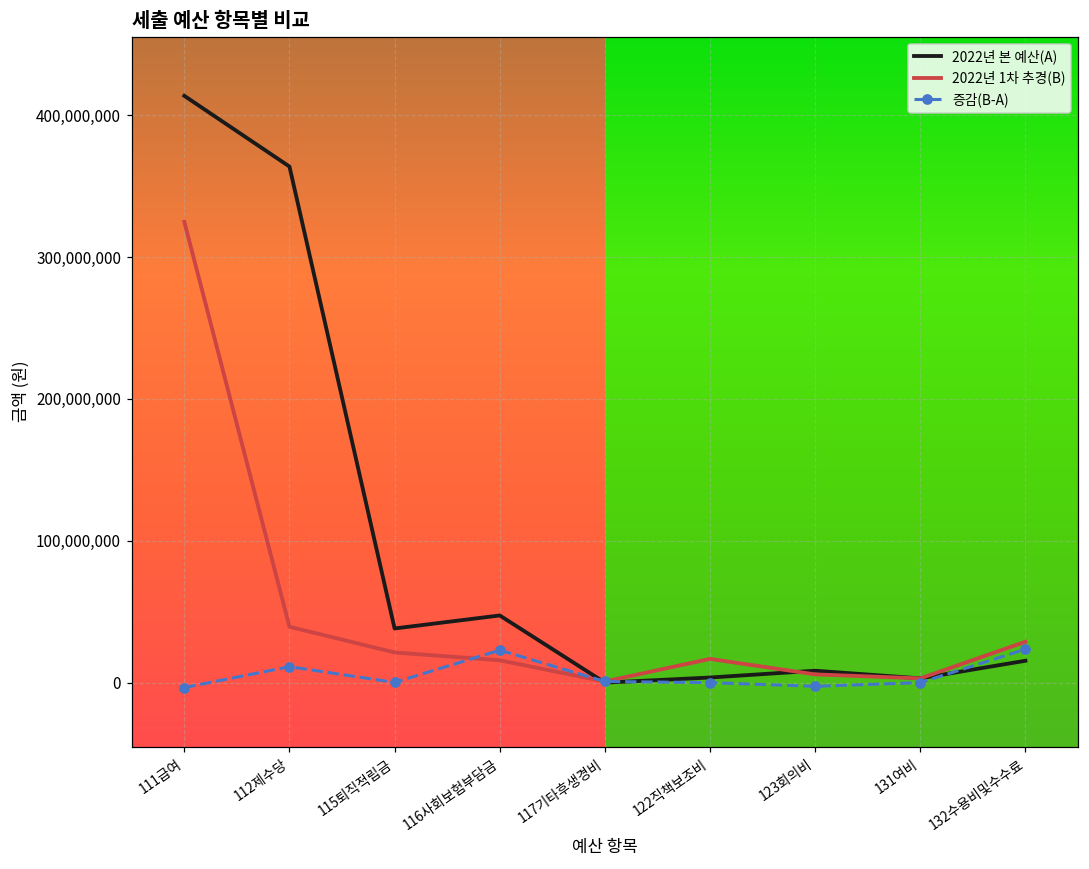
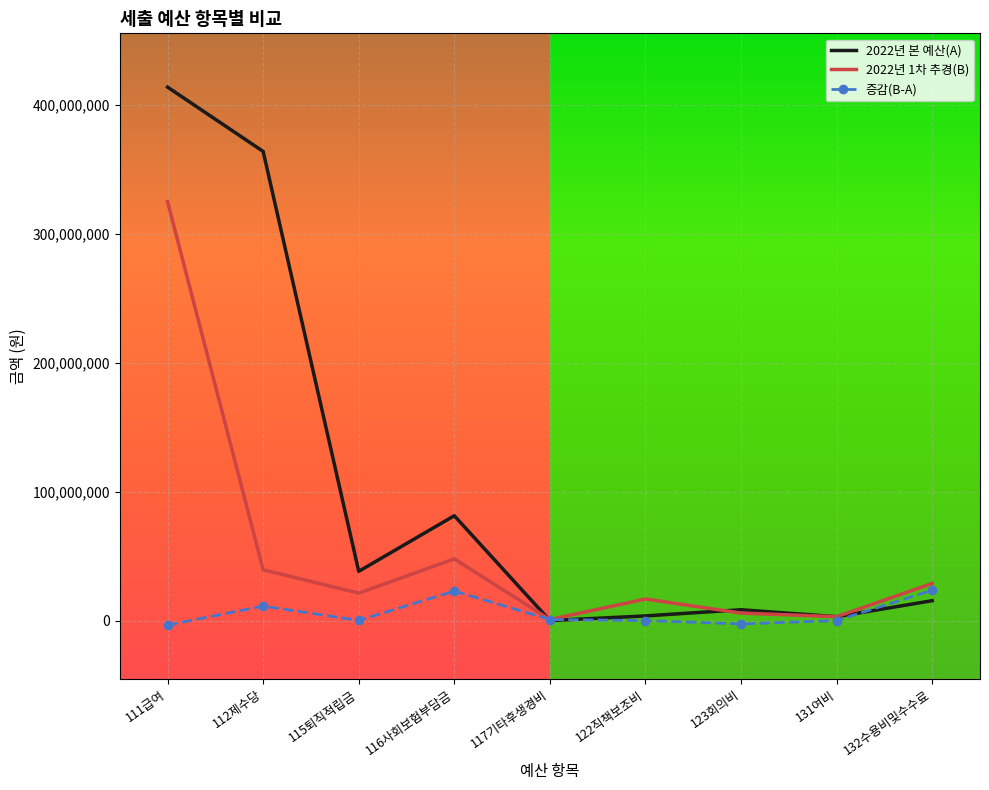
  {
    "2022년 본 예산(A)": {
      "111급여": "414,000,000",
      "112제수당": "364,000,000",
      "115퇴직적립금": "38,000,000",
-     "116사회보험부담금": "47,000,000",
+     "116사회보험부담금": "81,000,000",
      "122직책보조비": "4,000,000",
      "123회의비": "8,000,000",
      "132수용비및수수료": "15,000,000"
    },
    "2022년 1차 추경(B)": {
      "111급여": "325,000,000",
      "112제수당": "39,000,000",
      "115퇴직적립금": "21,000,000",
-     "116사회보험부담금": "16,000,000",
+     "116사회보험부담금": "48,000,000",
      "122직책보조비": "17,000,000",
      "123회의비": "6,000,000",
      "132수용비및수수료": "29,000,000"
    },
    "증감(B-A)": {
      "111급여": "-3,000,000",
      "112제수당": "11,000,000",
      "115퇴직적립금": "0",
      "116사회보험부담금": "23,000,000",
      "122직책보조비": "0",
      "123회의비": "-3,000,000",
      "131여비": "0",
      "132수용비및수수료": "24,000,000"
    }
  }
